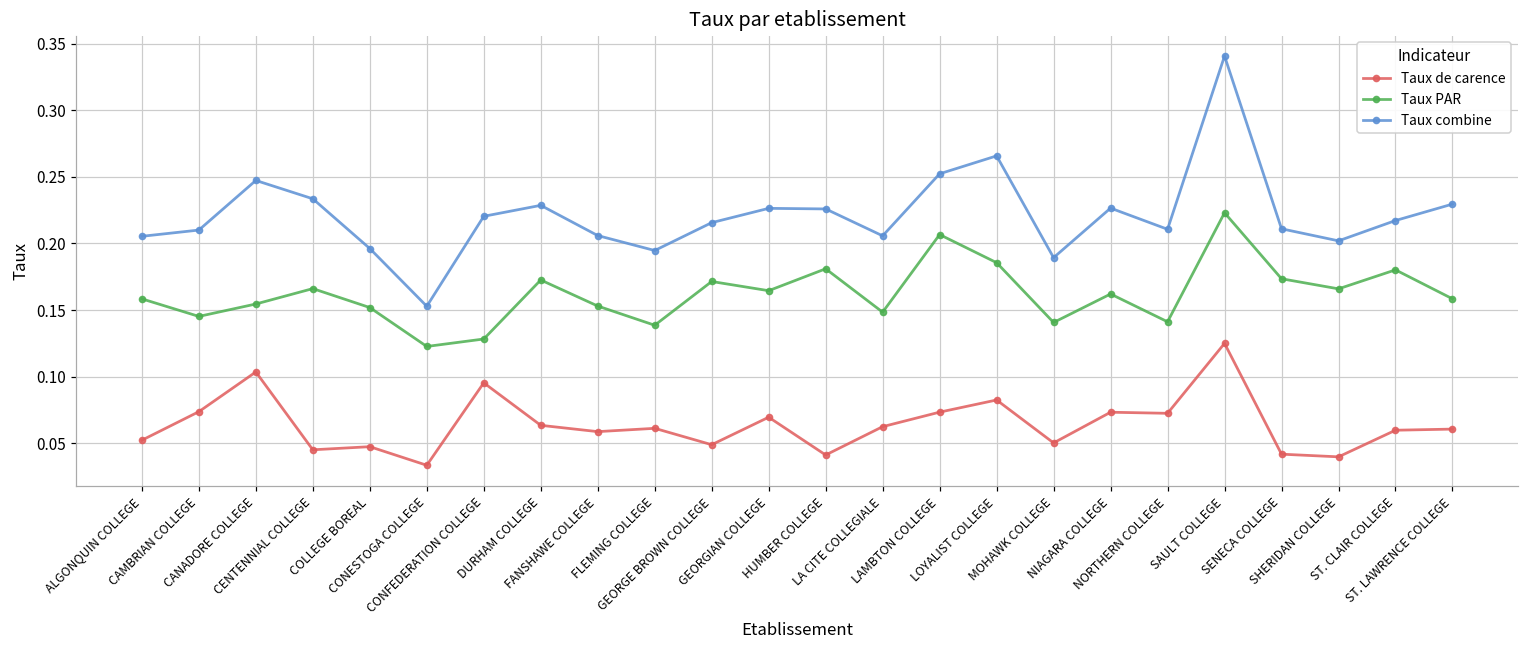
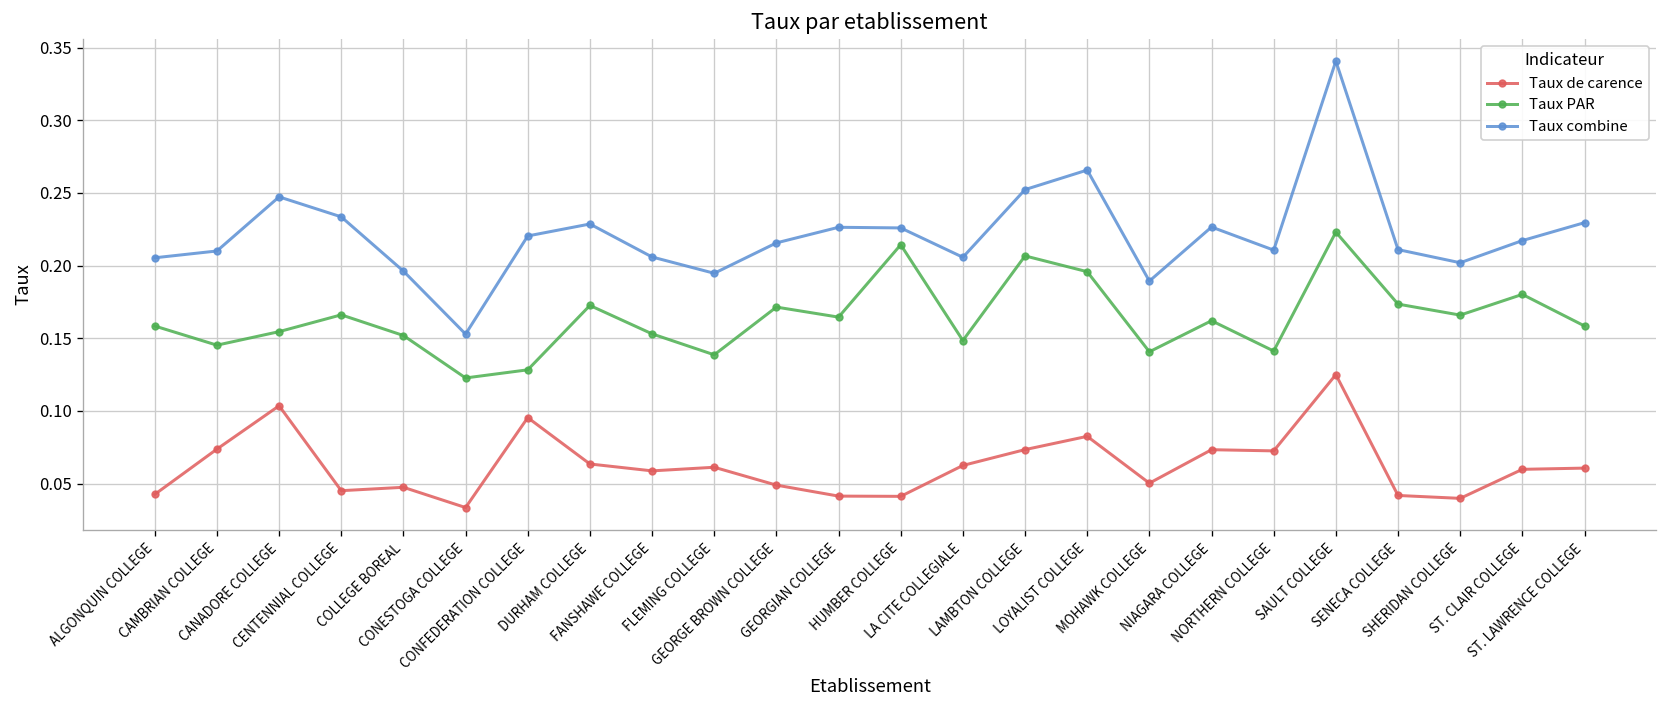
  {
    "Taux de carence": {
-     "ALGONQUIN COLLEGE": 0.052,
+     "ALGONQUIN COLLEGE": 0.043,
      "CAMBRIAN COLLEGE": 0.074,
      "CANADORE COLLEGE": 0.104,
      "CENTENNIAL COLLEGE": 0.045,
      "COLLEGE BOREAL": 0.047,
      "CONESTOGA COLLEGE": 0.034,
      "CONFEDERATION COLLEGE": 0.095,
      "DURHAM COLLEGE": 0.064,
      "FANSHAWE COLLEGE": 0.059,
      "FLEMING COLLEGE": 0.061,
      "GEORGE BROWN COLLEGE": 0.049,
-     "GEORGIAN COLLEGE": 0.070,
+     "GEORGIAN COLLEGE": 0.041,
      "HUMBER COLLEGE": 0.041,
      "LA CITE COLLEGIALE": 0.063,
      "LAMBTON COLLEGE": 0.073,
      "LOYALIST COLLEGE": 0.083,
      "MOHAWK COLLEGE": 0.050,
      "NIAGARA COLLEGE": 0.073,
      "NORTHERN COLLEGE": 0.073,
      "SAULT COLLEGE": 0.125,
      "SENECA COLLEGE": 0.042,
      "SHERIDAN COLLEGE": 0.040,
      "ST. CLAIR COLLEGE": 0.060,
      "ST. LAWRENCE COLLEGE": 0.061
    },
    "Taux PAR": {
      "ALGONQUIN COLLEGE": 0.158,
      "CAMBRIAN COLLEGE": 0.145,
      "CANADORE COLLEGE": 0.155,
      "CENTENNIAL COLLEGE": 0.166,
      "COLLEGE BOREAL": 0.152,
      "CONESTOGA COLLEGE": 0.123,
      "CONFEDERATION COLLEGE": 0.128,
      "DURHAM COLLEGE": 0.173,
      "FANSHAWE COLLEGE": 0.153,
      "FLEMING COLLEGE": 0.139,
      "GEORGE BROWN COLLEGE": 0.171,
      "GEORGIAN COLLEGE": 0.165,
-     "HUMBER COLLEGE": 0.181,
+     "HUMBER COLLEGE": 0.214,
      "LA CITE COLLEGIALE": 0.148,
      "LAMBTON COLLEGE": 0.207,
-     "LOYALIST COLLEGE": 0.186,
+     "LOYALIST COLLEGE": 0.196,
      "MOHAWK COLLEGE": 0.141,
      "NIAGARA COLLEGE": 0.162,
      "NORTHERN COLLEGE": 0.141,
      "SAULT COLLEGE": 0.223,
      "SENECA COLLEGE": 0.174,
      "SHERIDAN COLLEGE": 0.166,
      "ST. CLAIR COLLEGE": 0.180,
      "ST. LAWRENCE COLLEGE": 0.158
    },
    "Taux combine": {
      "ALGONQUIN COLLEGE": 0.205,
      "CAMBRIAN COLLEGE": 0.210,
      "CANADORE COLLEGE": 0.247,
      "CENTENNIAL COLLEGE": 0.234,
      "COLLEGE BOREAL": 0.196,
      "CONESTOGA COLLEGE": 0.153,
      "CONFEDERATION COLLEGE": 0.220,
      "DURHAM COLLEGE": 0.229,
      "FANSHAWE COLLEGE": 0.206,
      "FLEMING COLLEGE": 0.195,
      "GEORGE BROWN COLLEGE": 0.216,
      "GEORGIAN COLLEGE": 0.226,
      "HUMBER COLLEGE": 0.226,
      "LA CITE COLLEGIALE": 0.206,
      "LAMBTON COLLEGE": 0.252,
      "LOYALIST COLLEGE": 0.266,
      "MOHAWK COLLEGE": 0.189,
      "NIAGARA COLLEGE": 0.227,
      "NORTHERN COLLEGE": 0.211,
      "SAULT COLLEGE": 0.341,
      "SENECA COLLEGE": 0.211,
      "SHERIDAN COLLEGE": 0.202,
      "ST. CLAIR COLLEGE": 0.217,
      "ST. LAWRENCE COLLEGE": 0.230
    }
  }
